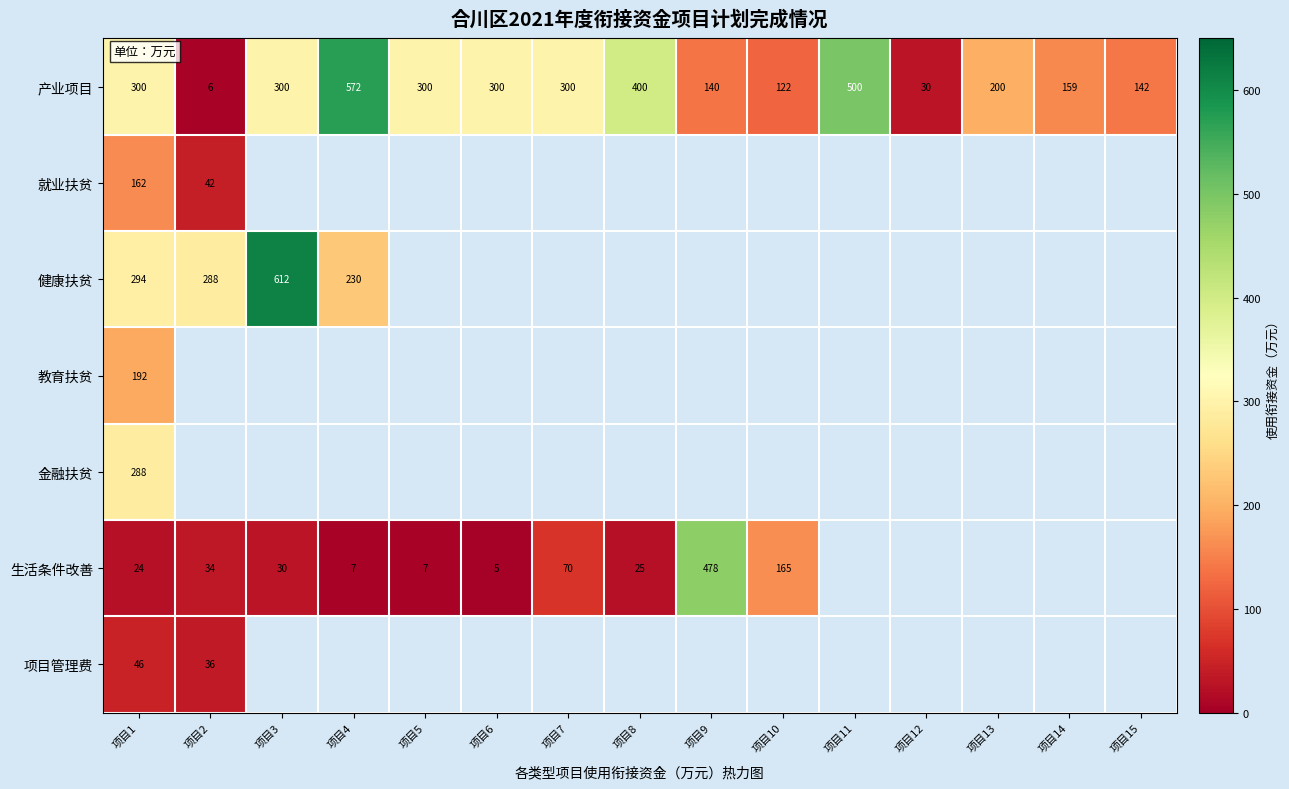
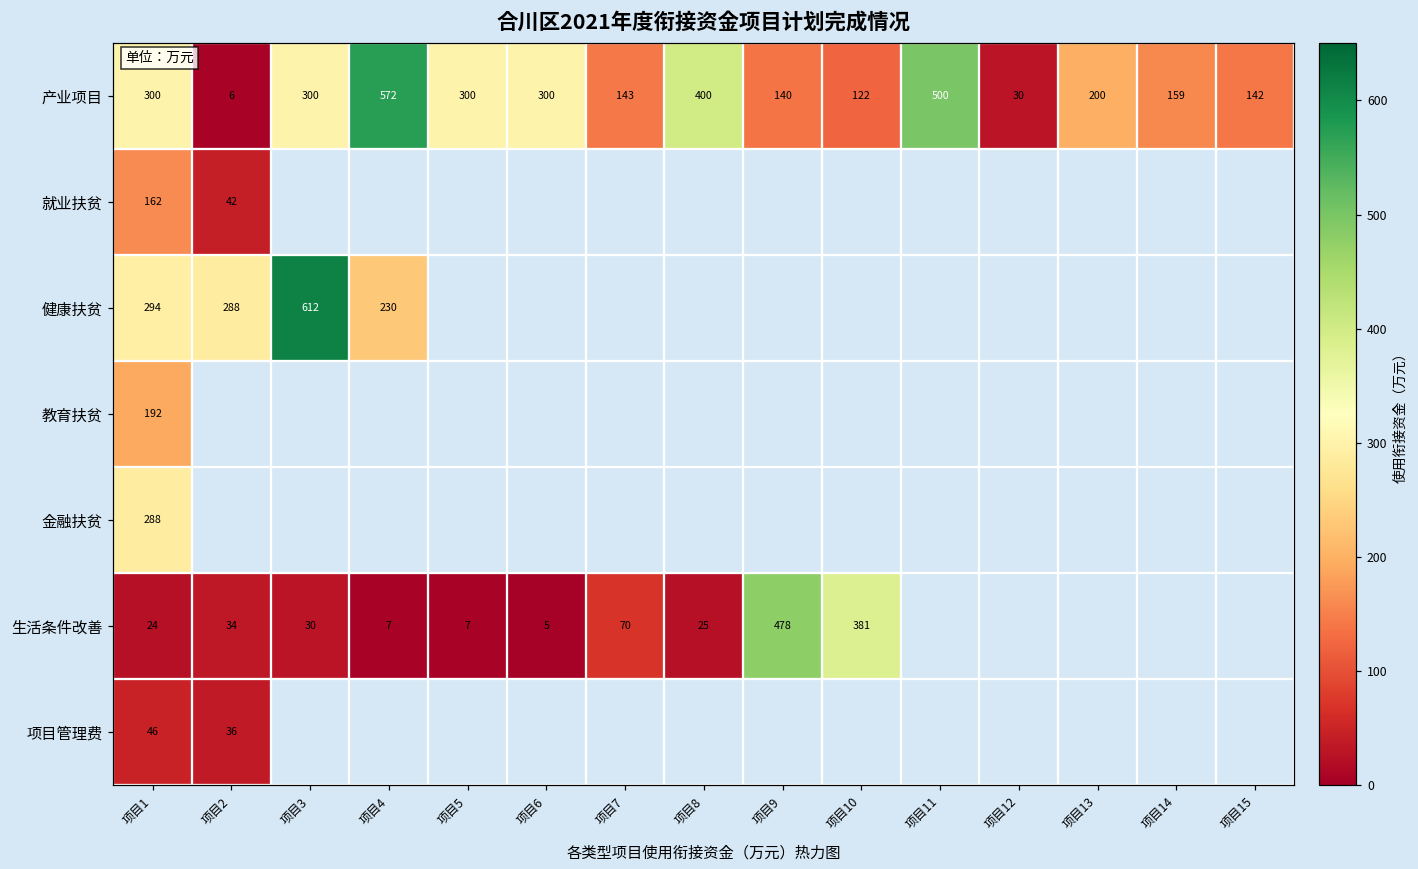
  {
    "产业项目": {
      "项目1": 300,
      "项目2": 6,
      "项目3": 300,
      "项目4": 572,
      "项目5": 300,
      "项目6": 300,
-     "项目7": 300,
+     "项目7": 143,
      "项目8": 400,
      "项目9": 140,
      "项目10": 122,
      "项目11": 500,
      "项目12": 30,
      "项目13": 200,
      "项目14": 159,
      "项目15": 142
    },
    "就业扶贫": {
      "项目1": 162,
      "项目2": 42
    },
    "健康扶贫": {
      "项目1": 294,
      "项目2": 288,
      "项目3": 612,
      "项目4": 230
    },
    "教育扶贫": {
      "项目1": 192
    },
    "金融扶贫": {
      "项目1": 288
    },
    "生活条件改善": {
      "项目1": 24,
      "项目2": 34,
      "项目3": 30,
      "项目4": 7,
      "项目5": 7,
      "项目6": 5,
      "项目7": 70,
      "项目8": 25,
      "项目9": 478,
-     "项目10": 165
+     "项目10": 381
    },
    "项目管理费": {
      "项目1": 46,
      "项目2": 36
    }
  }
